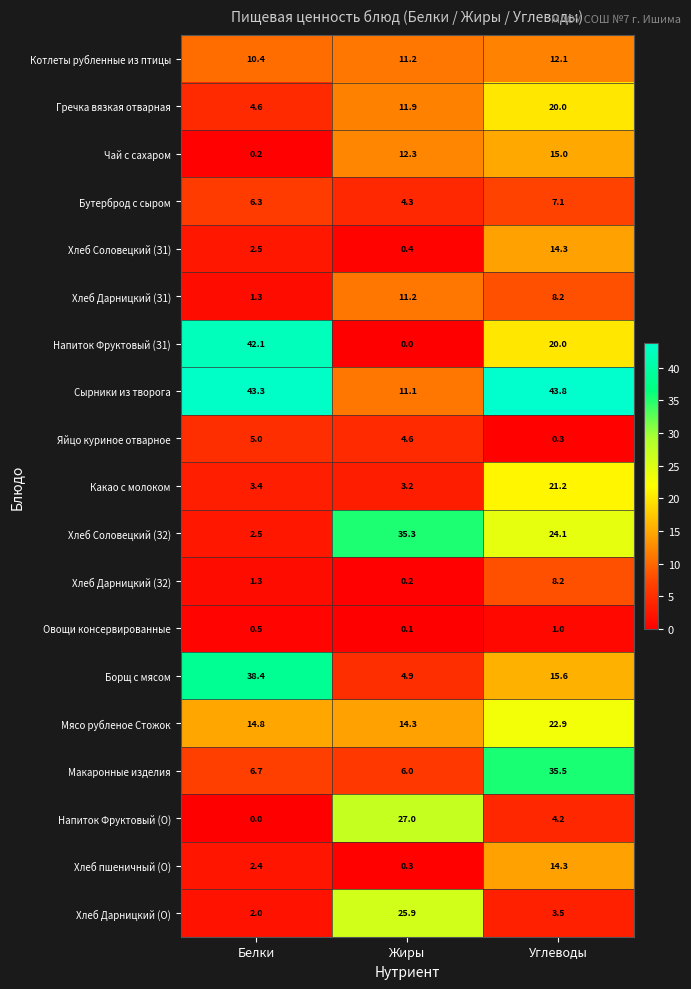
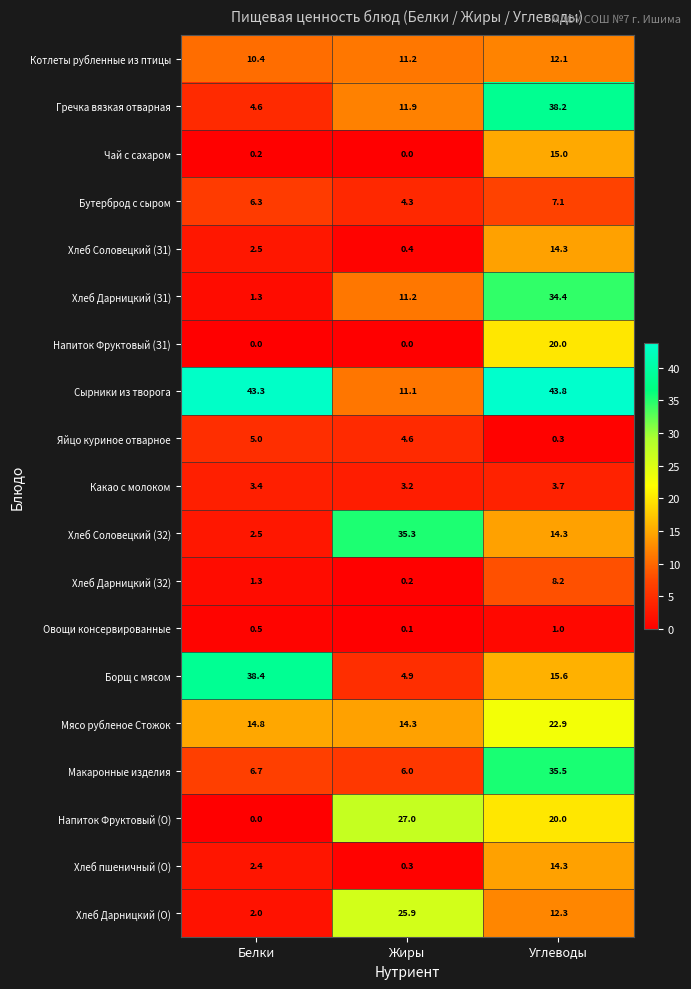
  {
    "Котлеты рубленные из птицы": {
      "Белки": 10.4,
      "Жиры": 11.2,
      "Углеводы": 12.1
    },
    "Гречка вязкая отварная": {
      "Белки": 4.6,
      "Жиры": 11.9,
-     "Углеводы": 20.0
+     "Углеводы": 38.2
    },
    "Чай с сахаром": {
      "Белки": 0.2,
-     "Жиры": 12.3,
+     "Жиры": 0.0,
      "Углеводы": 15.0
    },
    "Бутерброд с сыром": {
      "Белки": 6.3,
      "Жиры": 4.3,
      "Углеводы": 7.1
    },
    "Хлеб Соловецкий (З1)": {
      "Белки": 2.5,
      "Жиры": 0.4,
      "Углеводы": 14.3
    },
    "Хлеб Дарницкий (З1)": {
      "Белки": 1.3,
      "Жиры": 11.2,
-     "Углеводы": 8.2
+     "Углеводы": 34.4
    },
    "Напиток Фруктовый (З1)": {
-     "Белки": 42.1,
+     "Белки": 0.0,
      "Жиры": 0.0,
      "Углеводы": 20.0
    },
    "Сырники из творога": {
      "Белки": 43.3,
      "Жиры": 11.1,
      "Углеводы": 43.8
    },
    "Яйцо куриное отварное": {
      "Белки": 5.0,
      "Жиры": 4.6,
      "Углеводы": 0.3
    },
    "Какао с молоком": {
      "Белки": 3.4,
      "Жиры": 3.2,
-     "Углеводы": 21.2
+     "Углеводы": 3.7
    },
    "Хлеб Соловецкий (З2)": {
      "Белки": 2.5,
      "Жиры": 35.3,
-     "Углеводы": 24.1
+     "Углеводы": 14.3
    },
    "Хлеб Дарницкий (З2)": {
      "Белки": 1.3,
      "Жиры": 0.2,
      "Углеводы": 8.2
    },
    "Овощи консервированные": {
      "Белки": 0.5,
      "Жиры": 0.1,
      "Углеводы": 1.0
    },
    "Борщ с мясом": {
      "Белки": 38.4,
      "Жиры": 4.9,
      "Углеводы": 15.6
    },
    "Мясо рубленое Стожок": {
      "Белки": 14.8,
      "Жиры": 14.3,
      "Углеводы": 22.9
    },
    "Макаронные изделия": {
      "Белки": 6.7,
      "Жиры": 6.0,
      "Углеводы": 35.5
    },
    "Напиток Фруктовый (О)": {
      "Белки": 0.0,
      "Жиры": 27.0,
-     "Углеводы": 4.2
+     "Углеводы": 20.0
    },
    "Хлеб пшеничный (О)": {
      "Белки": 2.4,
      "Жиры": 0.3,
      "Углеводы": 14.3
    },
    "Хлеб Дарницкий (О)": {
      "Белки": 2.0,
      "Жиры": 25.9,
-     "Углеводы": 3.5
+     "Углеводы": 12.3
    }
  }
